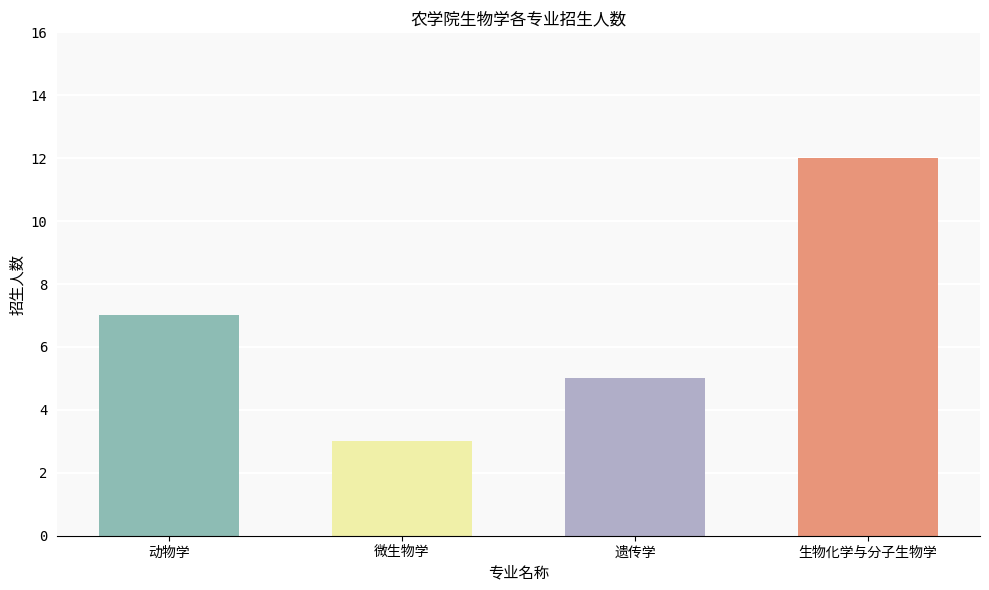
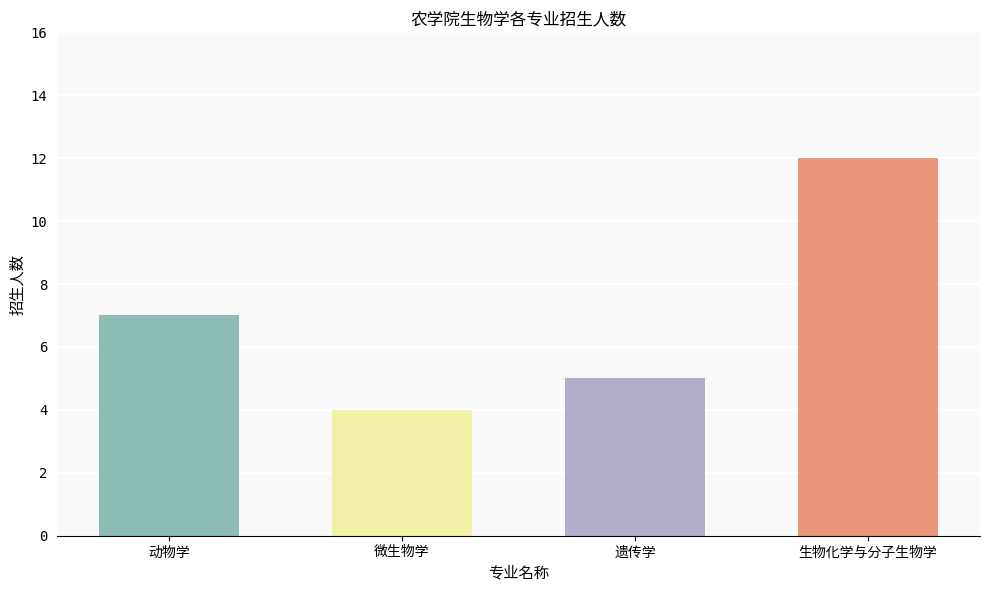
  {
    "动物学": 7,
-   "微生物学": 3,
+   "微生物学": 4,
    "遗传学": 5,
    "生物化学与分子生物学": 12
  }
